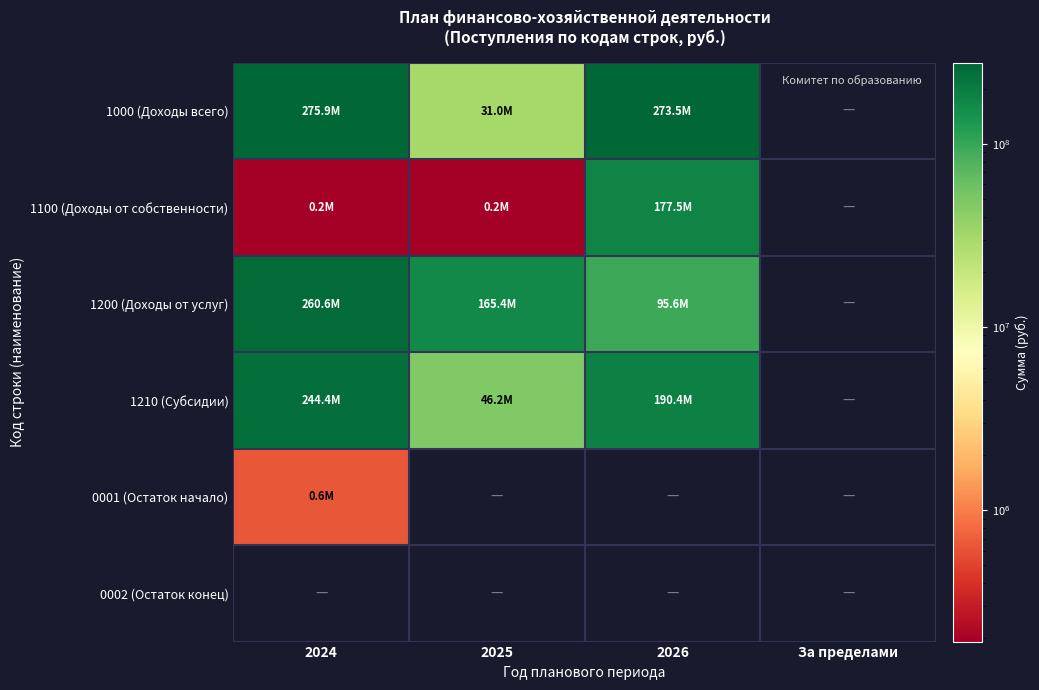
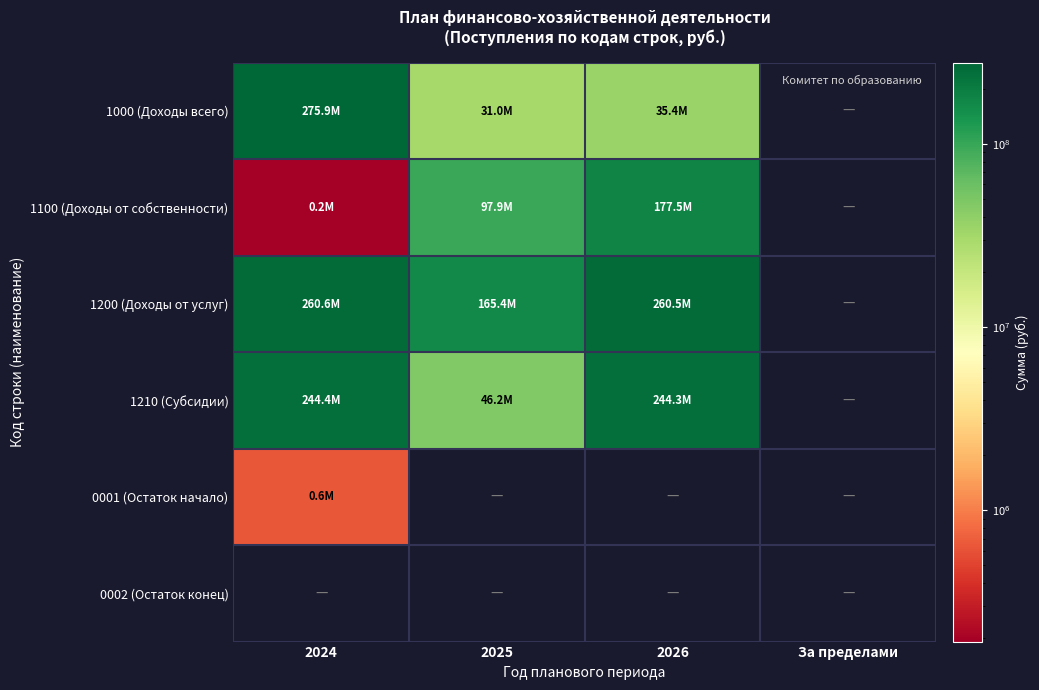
  {
    "1000 (Доходы всего)": {
      "2024": "275.9M",
      "2025": "31.0M",
-     "2026": "273.5M"
+     "2026": "35.4M"
    },
    "1100 (Доходы от собственности)": {
      "2024": "0.2M",
-     "2025": "0.2M",
+     "2025": "97.9M",
      "2026": "177.5M"
    },
    "1200 (Доходы от услуг)": {
      "2024": "260.6M",
      "2025": "165.4M",
-     "2026": "95.6M"
+     "2026": "260.5M"
    },
    "1210 (Субсидии)": {
      "2024": "244.4M",
      "2025": "46.2M",
-     "2026": "190.4M"
+     "2026": "244.3M"
    },
    "0001 (Остаток начало)": {
      "2024": "0.6M"
    }
  }
